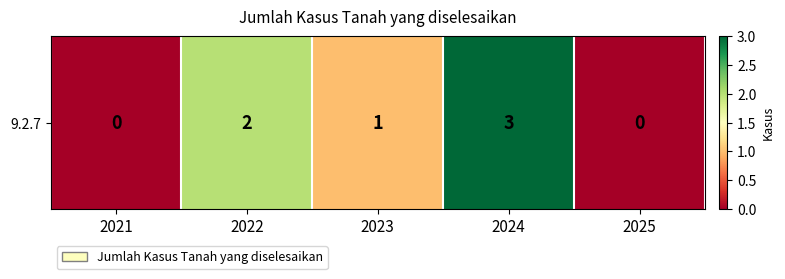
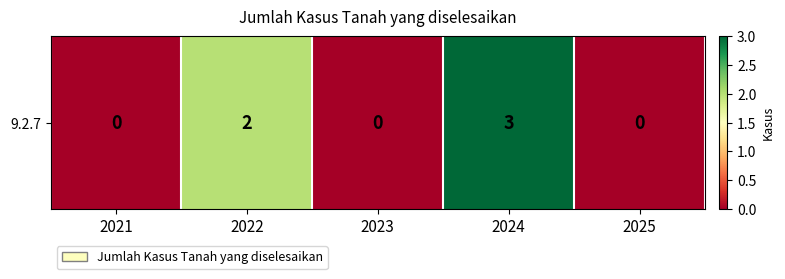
  {
    "9.2.7": {
      "2021": 0,
      "2022": 2,
-     "2023": 1,
+     "2023": 0,
      "2024": 3,
      "2025": 0
    }
  }
